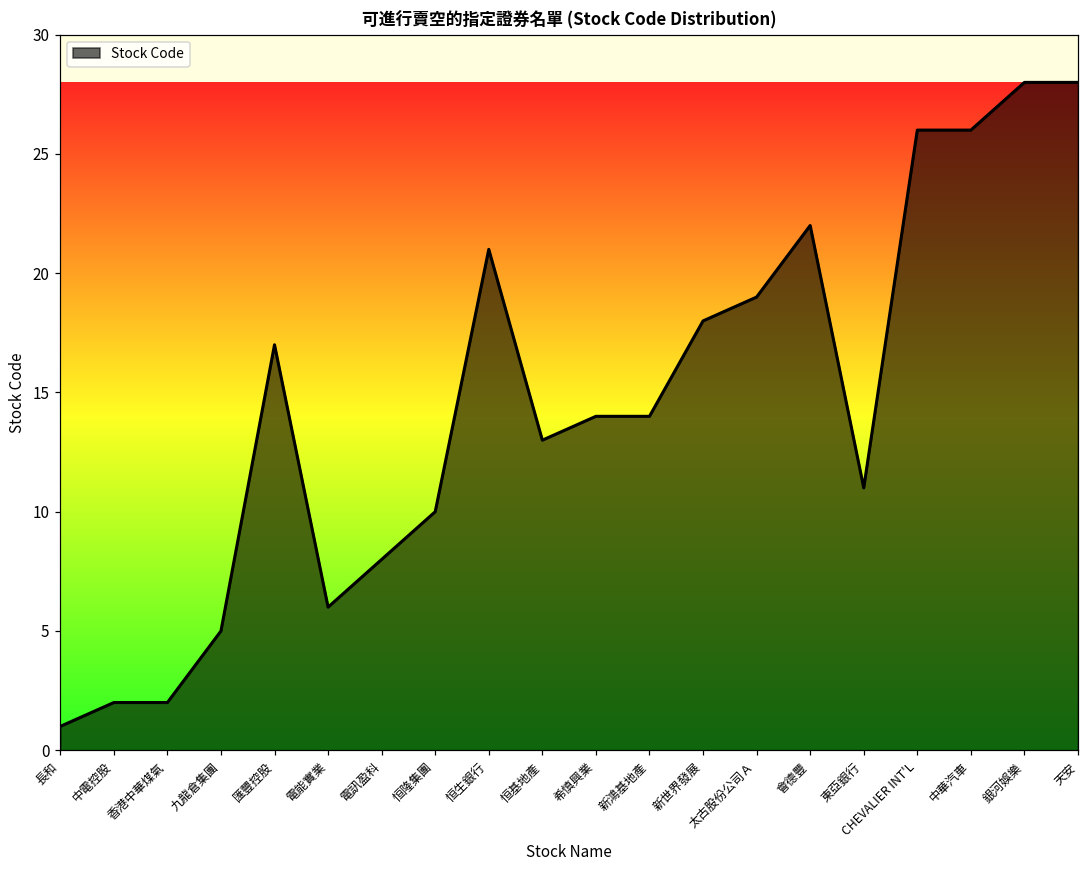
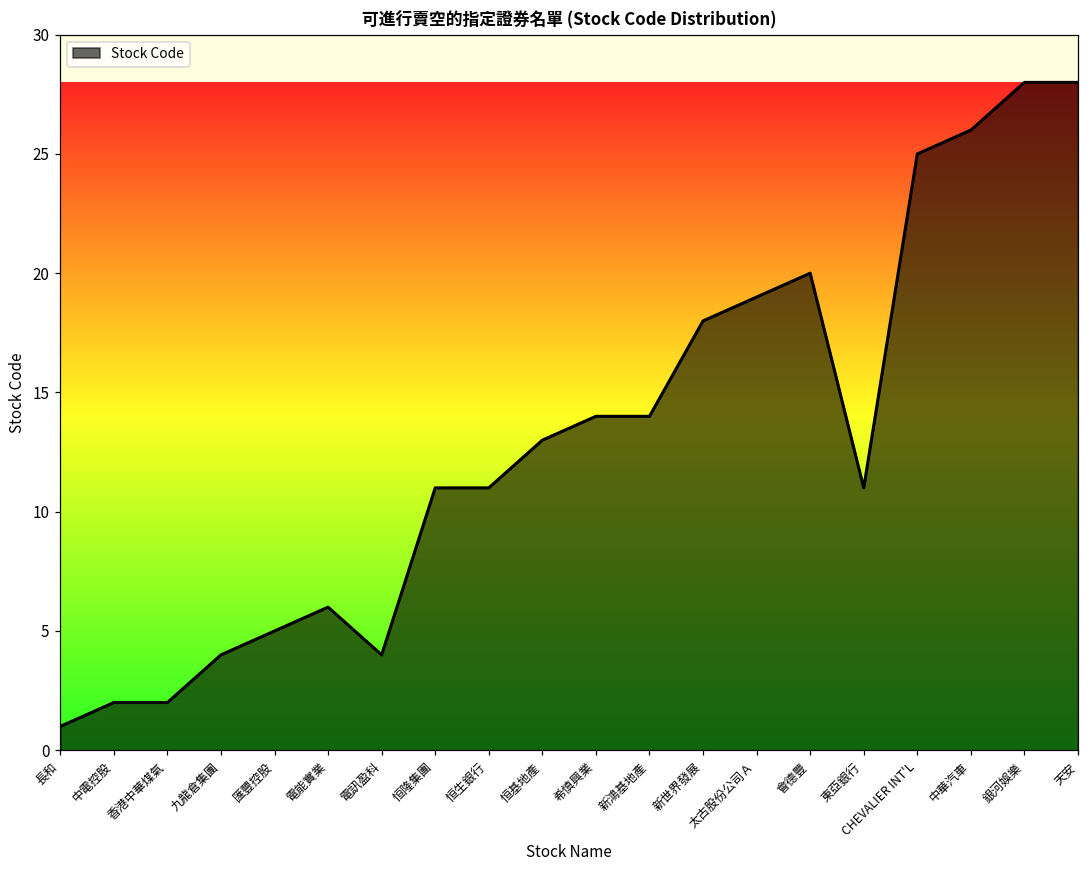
  {
    "長和": 1,
    "中電控股": 2,
    "香港中華煤氣": 2,
-   "九龍倉集團": 5,
-   "匯豐控股": 17,
+   "九龍倉集團": 4,
+   "匯豐控股": 5,
    "電能實業": 6,
-   "電訊盈科": 8,
-   "恒隆集團": 10,
-   "恒生銀行": 21,
+   "電訊盈科": 4,
+   "恒隆集團": 11,
+   "恒生銀行": 11,
    "恒基地產": 13,
    "希慎興業": 14,
    "新鴻基地產": 14,
    "新世界發展": 18,
    "太古股份公司Ａ": 19,
-   "會德豐": 22,
+   "會德豐": 20,
    "東亞銀行": 11,
-   "CHEVALIER INT'L": 26,
+   "CHEVALIER INT'L": 25,
    "中華汽車": 26,
    "銀河娛樂": 28,
    "天安": 28
  }
